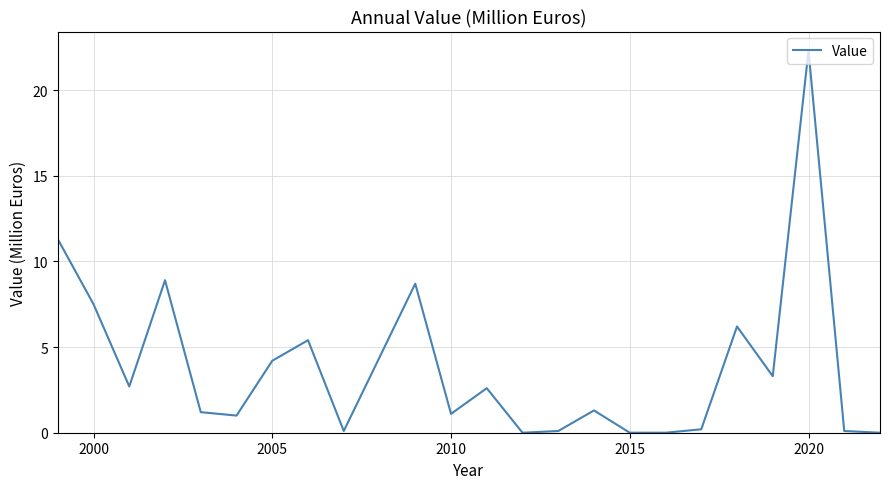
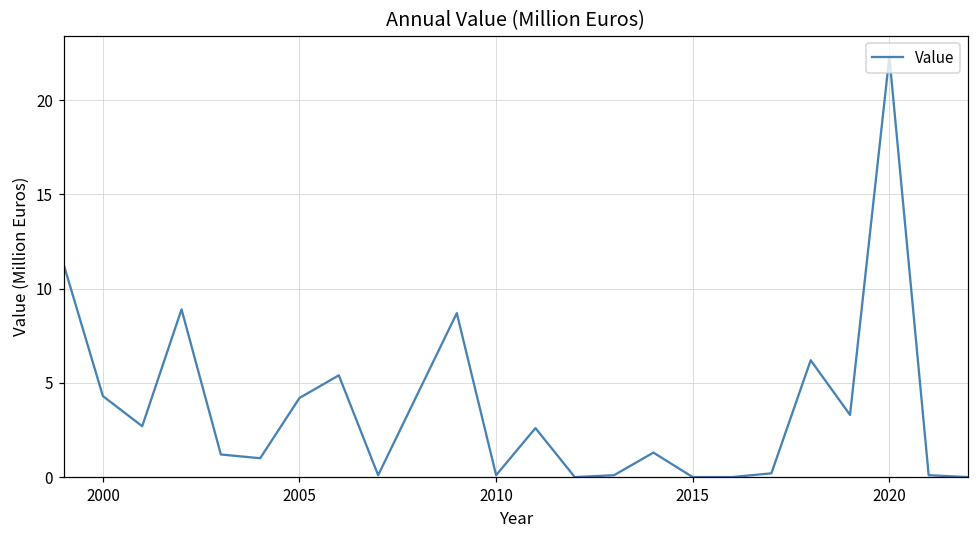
  {
-   "2000": 7.5,
+   "2000": 4.3,
    "2005": 4.2,
-   "2010": 1.1,
+   "2010": 0.1,
    "2015": 0.0
  }
